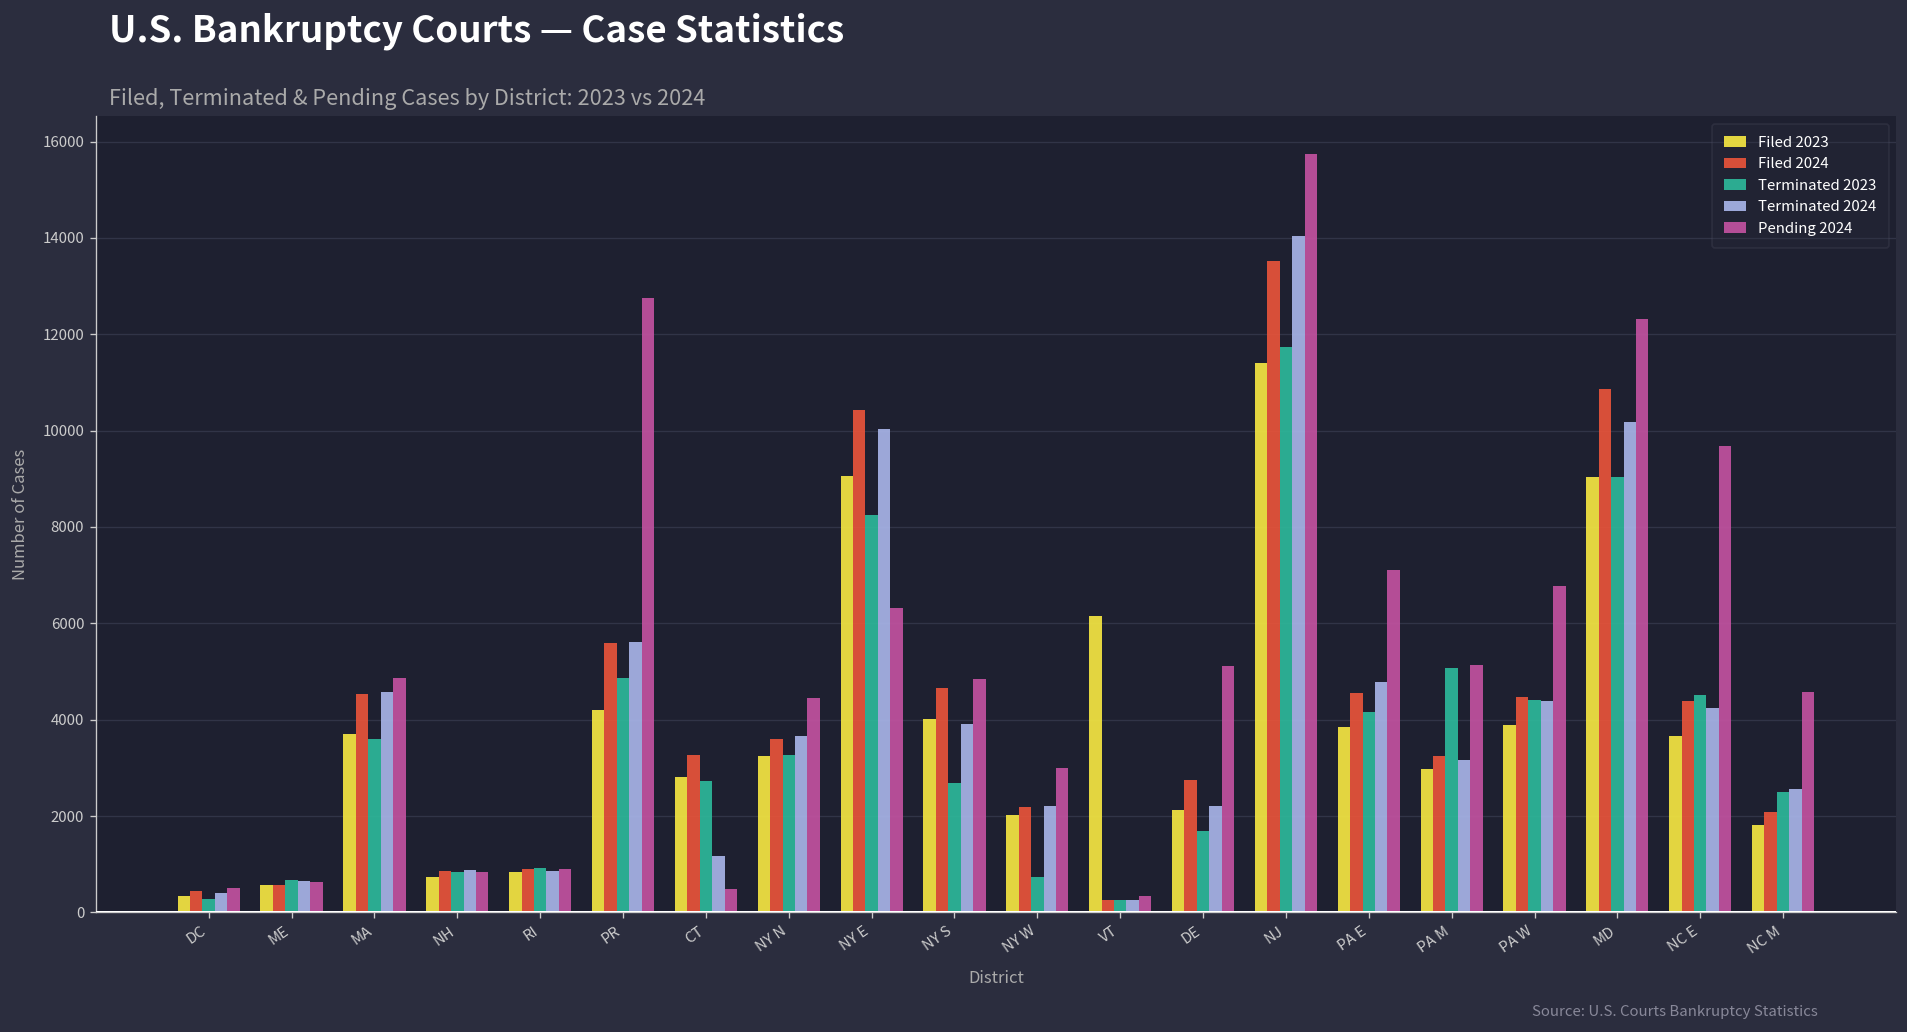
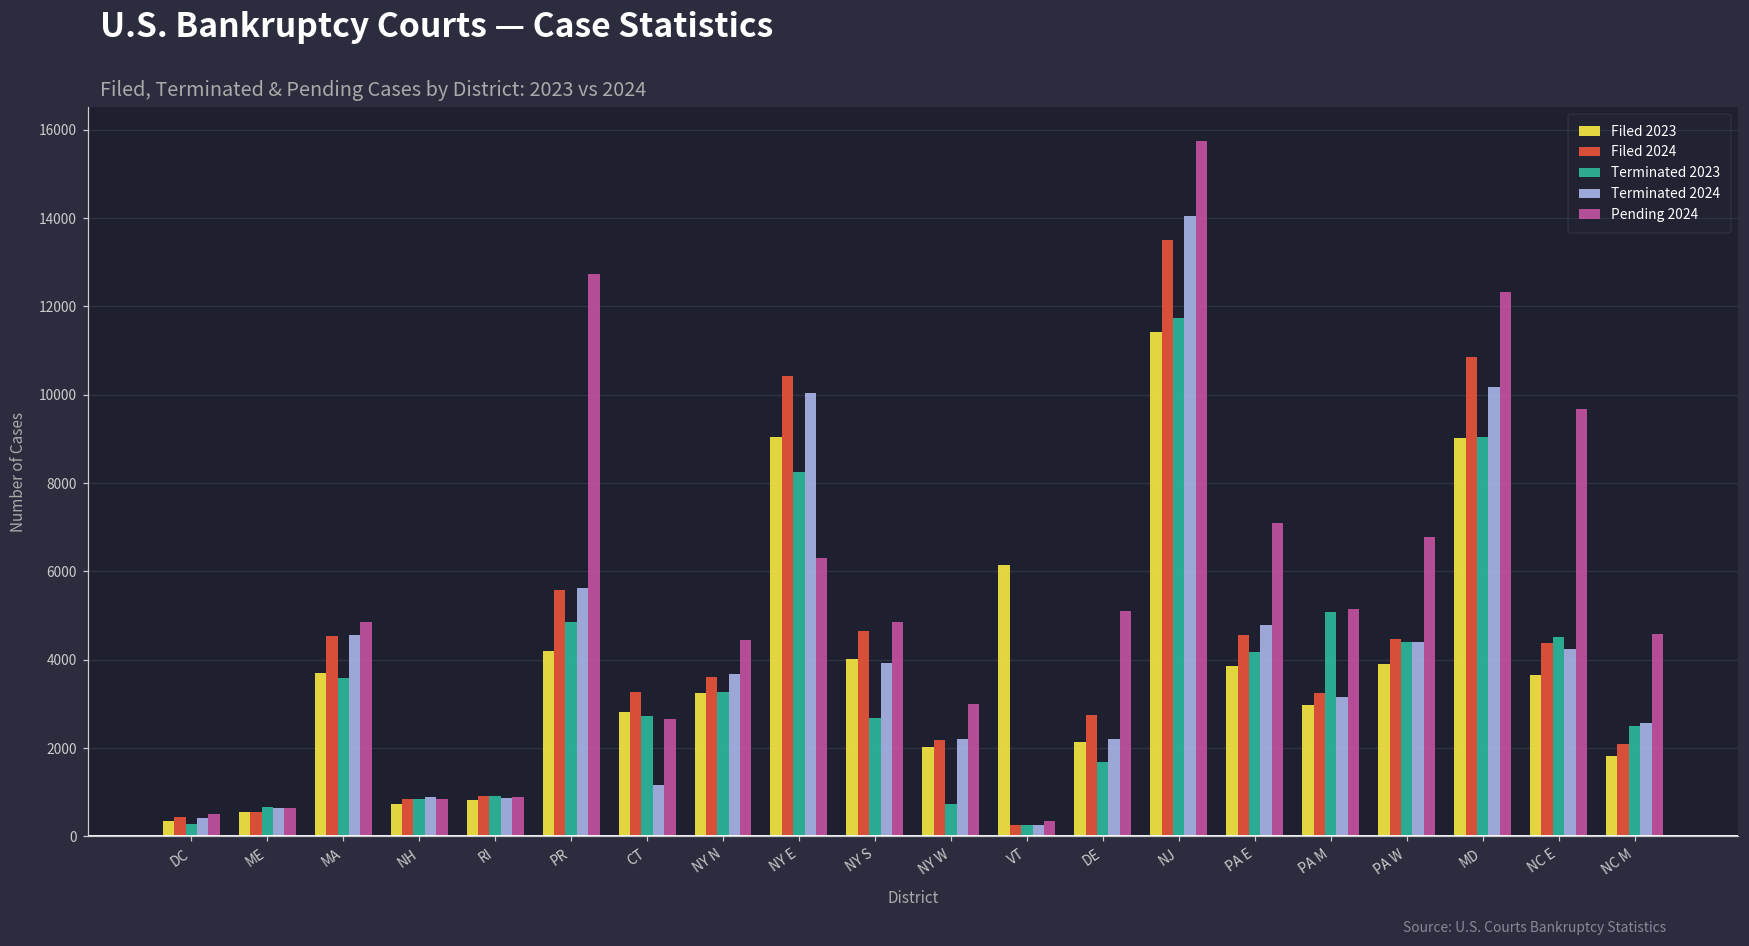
  {
    "Filed 2023": {
      "DC": 300,
      "ME": 600,
      "MA": 3700,
      "NH": 700,
      "RI": 800,
      "PR": 4200,
      "CT": 2800,
      "NY N": 3200,
      "NY E": 9100,
      "NY S": 4000,
      "NY W": 2000,
      "VT": 6200,
      "DE": 2100,
      "NJ": 11400,
      "PA E": 3900,
      "PA M": 3000,
      "PA W": 3900,
      "MD": 9000,
      "NC E": 3700,
      "NC M": 1800
    },
    "Filed 2024": {
      "DC": 400,
      "ME": 600,
      "MA": 4500,
      "NH": 900,
      "RI": 900,
      "PR": 5600,
      "CT": 3300,
      "NY N": 3600,
      "NY E": 10400,
      "NY S": 4700,
      "NY W": 2200,
      "VT": 300,
      "DE": 2800,
      "NJ": 13500,
      "PA E": 4600,
      "PA M": 3200,
      "PA W": 4500,
      "MD": 10900,
      "NC E": 4400,
      "NC M": 2100
    },
    "Terminated 2023": {
      "DC": 300,
      "ME": 700,
      "MA": 3600,
      "NH": 800,
      "RI": 900,
      "PR": 4900,
      "CT": 2700,
      "NY N": 3300,
      "NY E": 8300,
      "NY S": 2700,
      "NY W": 700,
      "VT": 300,
      "DE": 1700,
      "NJ": 11700,
      "PA E": 4200,
      "PA M": 5100,
      "PA W": 4400,
      "MD": 9000,
      "NC E": 4500,
      "NC M": 2500
    },
    "Terminated 2024": {
      "DC": 400,
      "ME": 600,
      "MA": 4600,
      "NH": 900,
      "RI": 900,
      "PR": 5600,
      "CT": 1200,
      "NY N": 3700,
      "NY E": 10000,
      "NY S": 3900,
      "NY W": 2200,
      "VT": 200,
      "DE": 2200,
      "NJ": 14000,
      "PA E": 4800,
      "PA M": 3200,
      "PA W": 4400,
      "MD": 10200,
      "NC E": 4200,
      "NC M": 2600
    },
    "Pending 2024": {
      "DC": 500,
      "ME": 600,
      "MA": 4900,
      "NH": 800,
      "RI": 900,
      "PR": 12700,
-     "CT": 500,
+     "CT": 2700,
      "NY N": 4400,
      "NY E": 6300,
      "NY S": 4900,
      "NY W": 3000,
      "VT": 300,
      "DE": 5100,
      "NJ": 15700,
      "PA E": 7100,
      "PA M": 5100,
      "PA W": 6800,
      "MD": 12300,
      "NC E": 9700,
      "NC M": 4600
    }
  }
